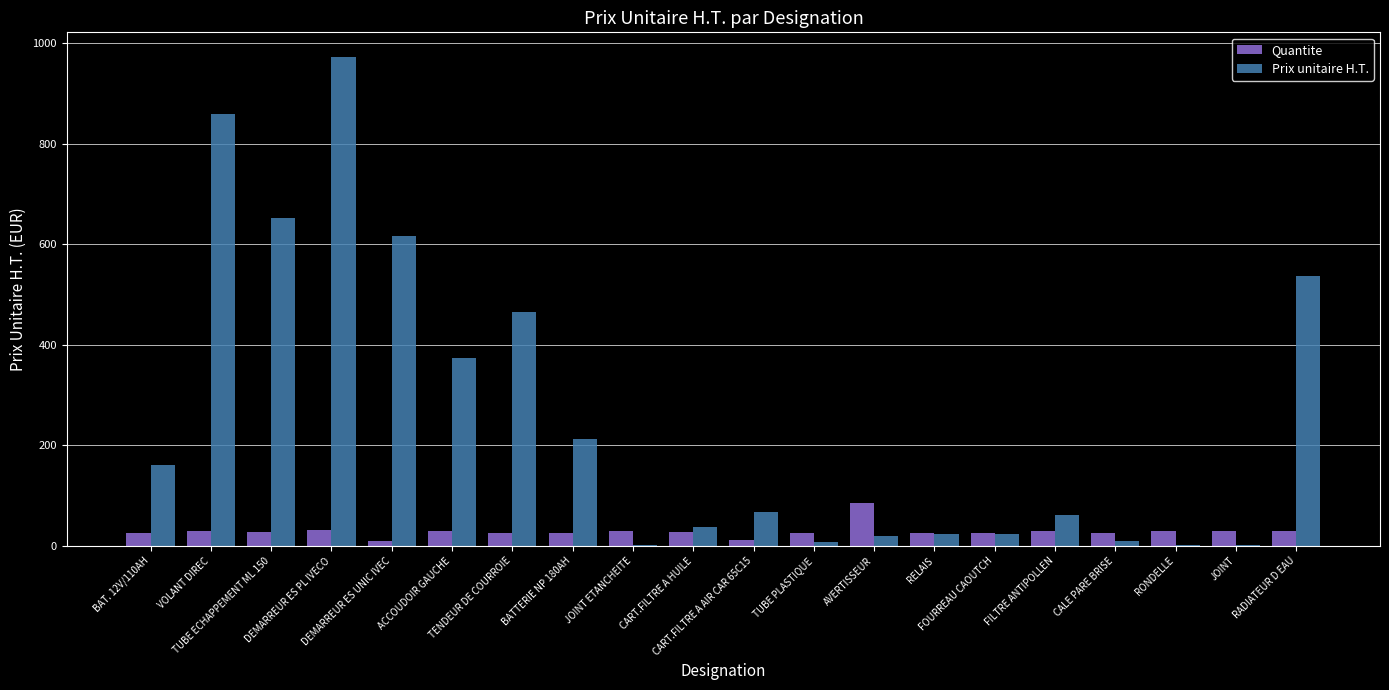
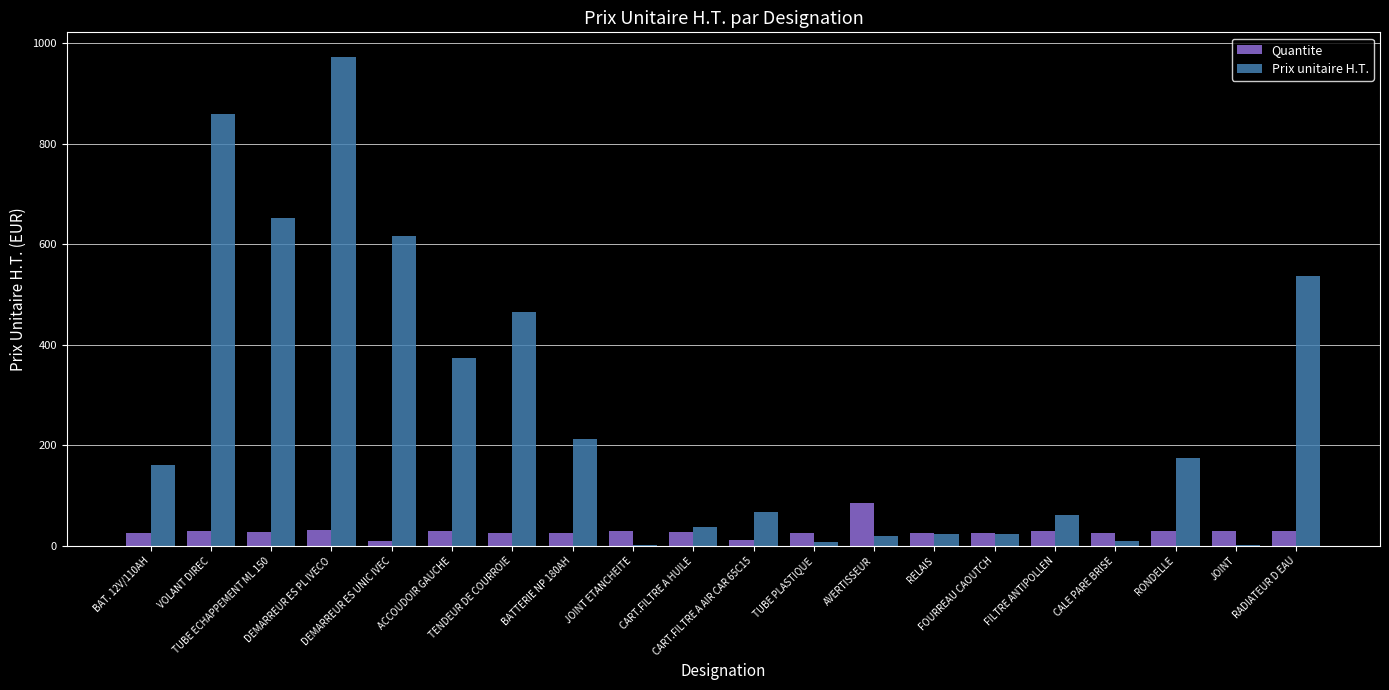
  {
    "Quantite": {
      "BAT. 12V/110AH": 30,
      "VOLANT DIREC": 30,
      "TUBE ECHAPPEMENT ML 150": 30,
      "DEMARREUR ES PL IVECO": 30,
      "DEMARREUR ES UNIC IVEC": 10,
      "ACCOUDOIR GAUCHE": 30,
      "TENDEUR DE COURROIE": 30,
      "BATTERIE NP 180AH": 30,
      "JOINT ETANCHEITE": 30,
      "CART.FILTRE A HUILE": 30,
      "CART.FILTRE A AIR CAR 65C15": 10,
      "TUBE PLASTIQUE": 30,
      "AVERTISSEUR": 90,
      "RELAIS": 30,
      "FOURREAU CAOUTCH": 30,
      "FILTRE ANTIPOLLEN": 30,
      "CALE PARE BRISE": 30,
      "RONDELLE": 30,
      "JOINT": 30,
      "RADIATEUR D EAU": 30
    },
    "Prix unitaire H.T.": {
      "BAT. 12V/110AH": 160,
      "VOLANT DIREC": 860,
      "TUBE ECHAPPEMENT ML 150": 650,
      "DEMARREUR ES PL IVECO": 970,
      "DEMARREUR ES UNIC IVEC": 620,
      "ACCOUDOIR GAUCHE": 370,
      "TENDEUR DE COURROIE": 460,
      "BATTERIE NP 180AH": 210,
      "CART.FILTRE A HUILE": 40,
      "CART.FILTRE A AIR CAR 65C15": 70,
      "TUBE PLASTIQUE": 10,
      "AVERTISSEUR": 20,
      "RELAIS": 20,
      "FOURREAU CAOUTCH": 20,
      "FILTRE ANTIPOLLEN": 60,
      "CALE PARE BRISE": 10,
-     "RONDELLE": 0,
+     "RONDELLE": 170,
      "RADIATEUR D EAU": 540
    }
  }
